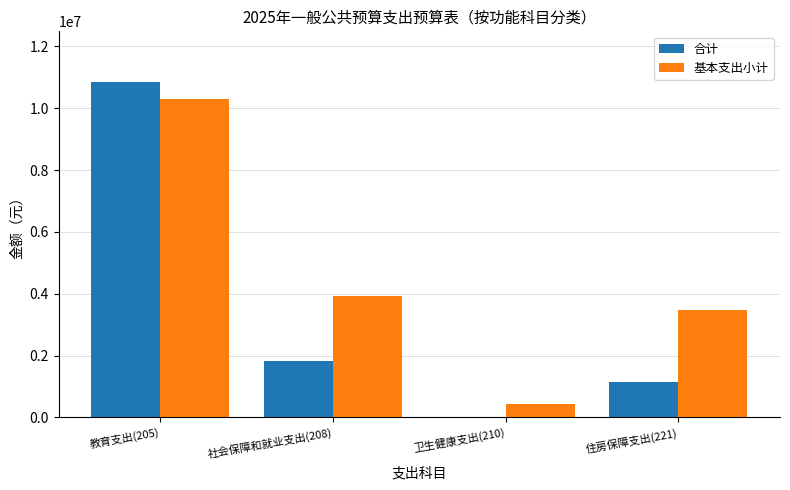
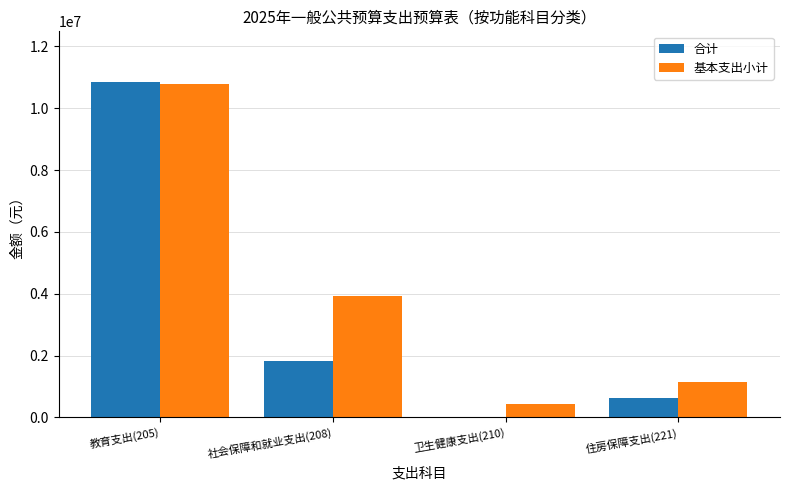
  {
    "合计": {
      "教育支出(205)": 10900000,
      "社会保障和就业支出(208)": 1800000,
-     "住房保障支出(221)": 1100000
+     "住房保障支出(221)": 600000
    },
    "基本支出小计": {
-     "教育支出(205)": 10300000,
+     "教育支出(205)": 10800000,
      "社会保障和就业支出(208)": 3900000,
      "卫生健康支出(210)": 400000,
-     "住房保障支出(221)": 3500000
+     "住房保障支出(221)": 1100000
    }
  }
